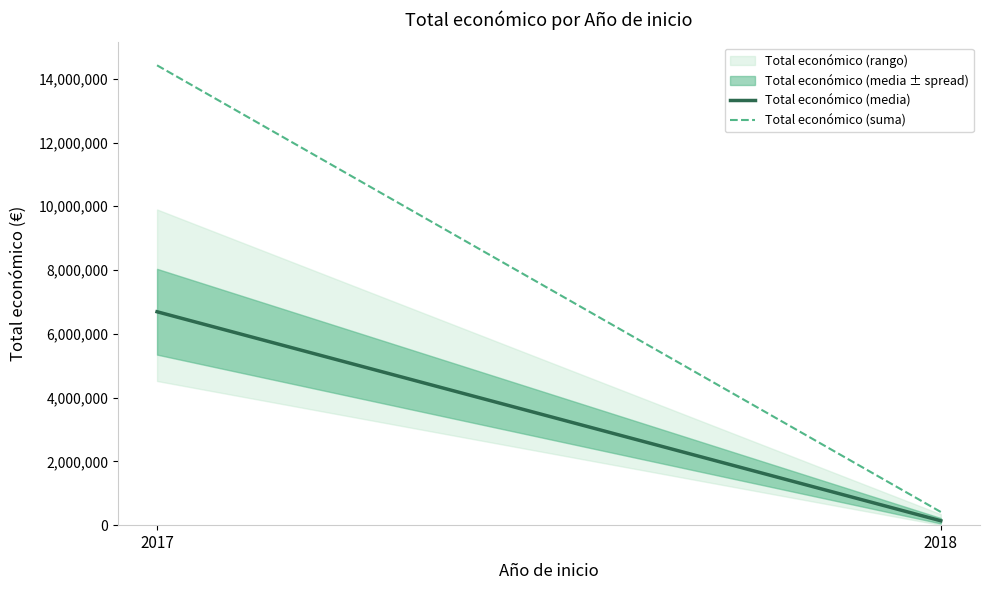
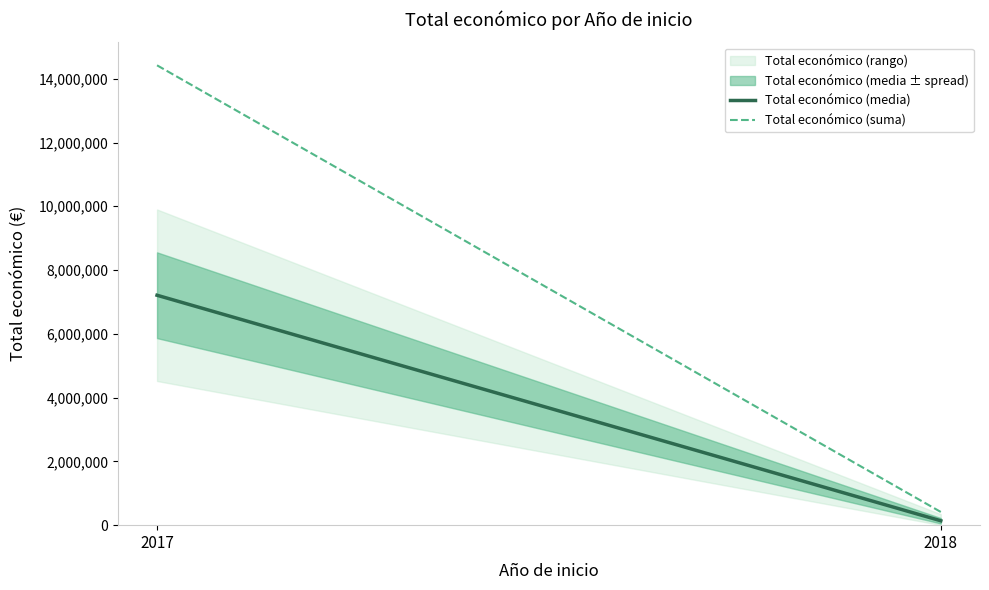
  {
    "Total económico (media)": {
-     "2017": "6,700,000",
+     "2017": "7,200,000",
      "2018": "100,000"
    }
  }
